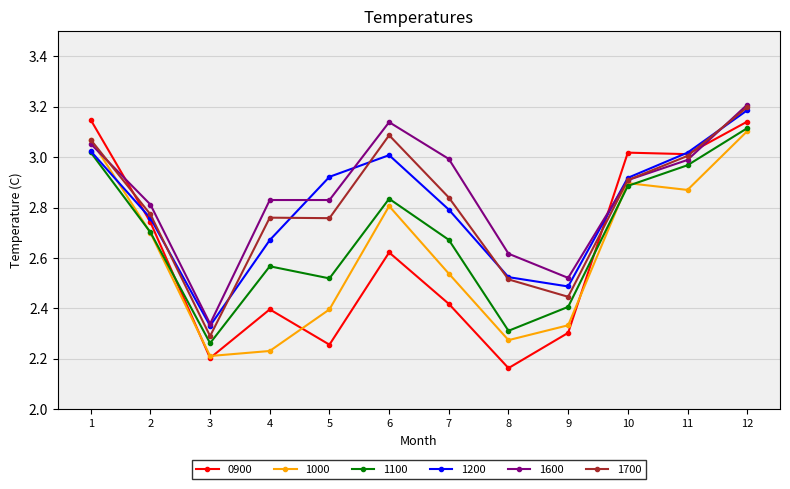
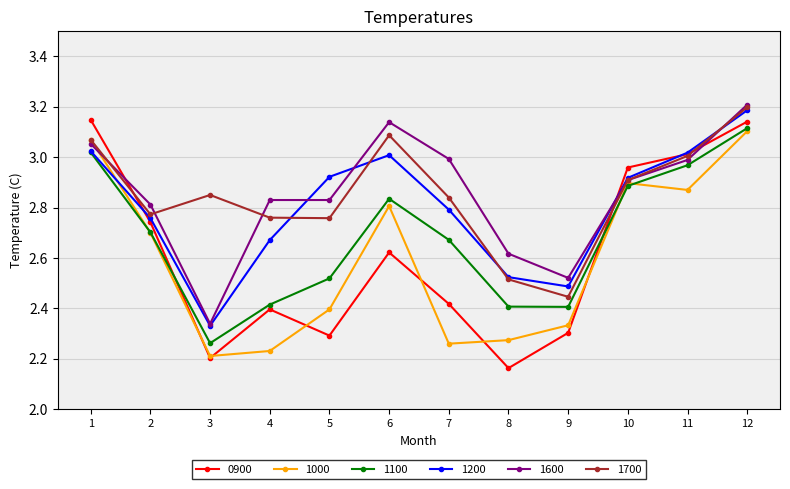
  {
    "0900": {
      "1": 3.15,
      "2": 2.74,
      "4": 2.40,
-     "5": 2.26,
+     "5": 2.29,
      "6": 2.62,
      "7": 2.42,
      "8": 2.16,
      "9": 2.30,
-     "10": 3.02,
+     "10": 2.96,
      "12": 3.14
    },
    "1000": {
      "4": 2.23,
      "5": 2.40,
      "6": 2.81,
-     "7": 2.54,
+     "7": 2.26,
      "8": 2.27,
      "9": 2.33,
      "10": 2.90,
      "11": 2.87,
      "12": 3.10
    },
    "1100": {
      "3": 2.26,
-     "4": 2.57,
+     "4": 2.42,
      "5": 2.52,
      "6": 2.84,
      "7": 2.67,
-     "8": 2.31,
+     "8": 2.41,
      "9": 2.41,
      "10": 2.89,
      "11": 2.97,
      "12": 3.12
    },
    "1200": {
      "2": 2.76,
      "4": 2.67,
      "5": 2.92,
      "6": 3.01,
      "7": 2.79,
      "9": 2.49,
      "12": 3.19
    },
    "1600": {
      "1": 3.05,
      "2": 2.81,
      "4": 2.83,
      "5": 2.83,
      "6": 3.14,
      "7": 2.99,
      "8": 2.62,
      "9": 2.52,
      "11": 2.99
    },
    "1700": {
      "2": 2.77,
-     "3": 2.29,
+     "3": 2.85,
      "4": 2.76,
      "5": 2.76,
      "6": 3.09,
      "7": 2.84,
      "9": 2.45
    }
  }
